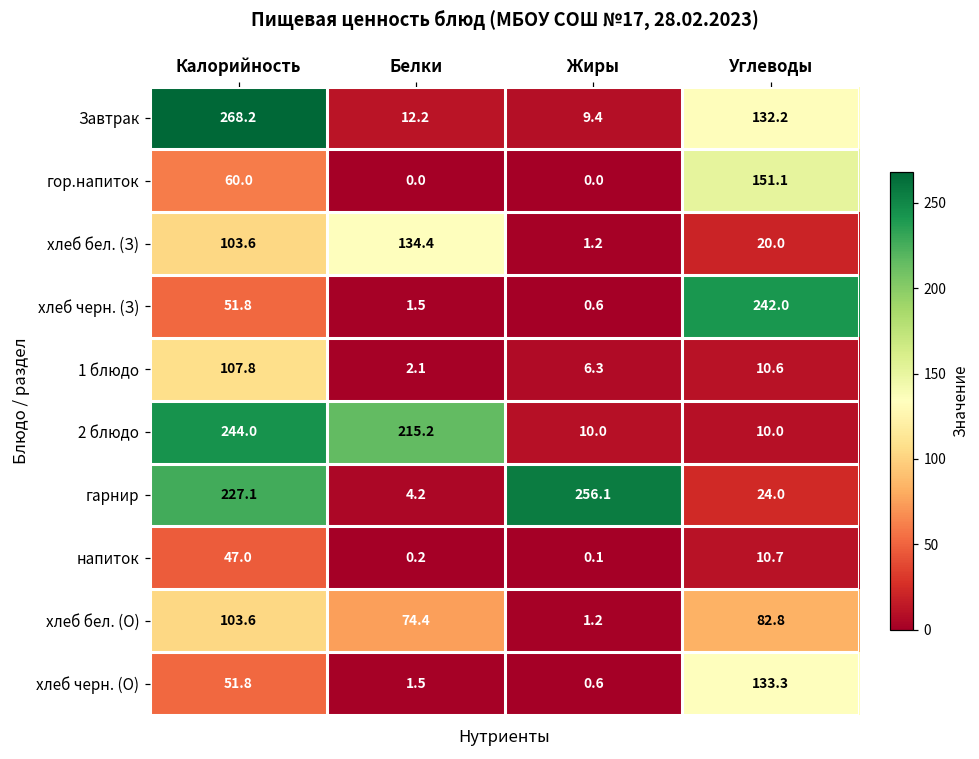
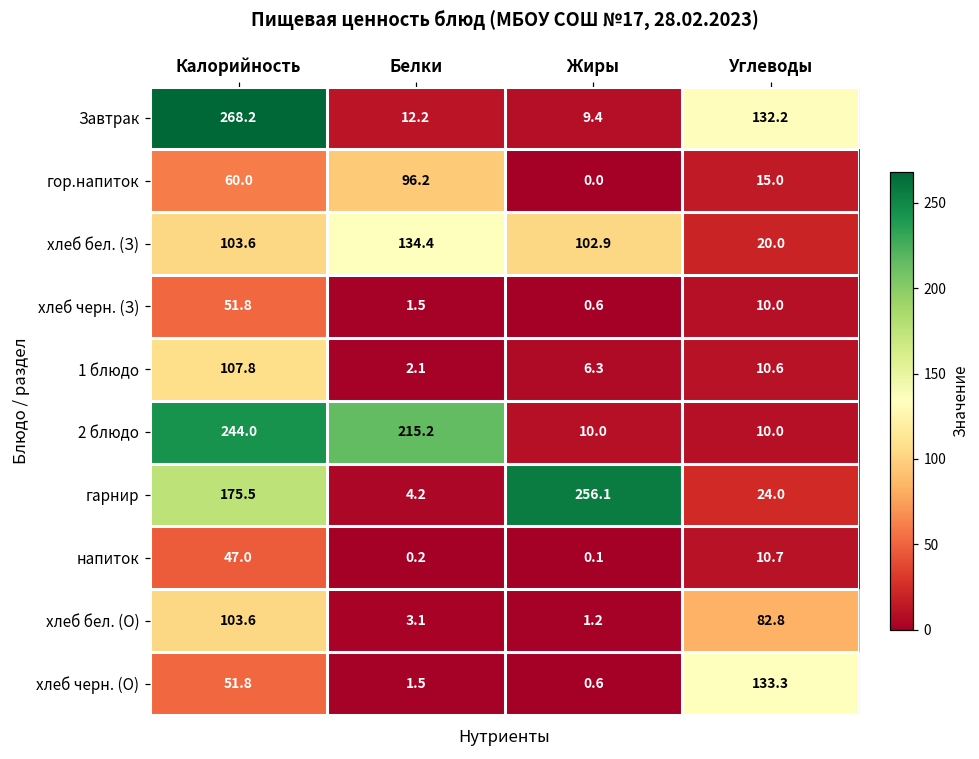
  {
    "Завтрак": {
      "Калорийность": 268.2,
      "Белки": 12.2,
      "Жиры": 9.4,
      "Углеводы": 132.2
    },
    "гор.напиток": {
      "Калорийность": 60.0,
-     "Белки": 0.0,
+     "Белки": 96.2,
      "Жиры": 0.0,
-     "Углеводы": 151.1
+     "Углеводы": 15.0
    },
    "хлеб бел. (З)": {
      "Калорийность": 103.6,
      "Белки": 134.4,
-     "Жиры": 1.2,
+     "Жиры": 102.9,
      "Углеводы": 20.0
    },
    "хлеб черн. (З)": {
      "Калорийность": 51.8,
      "Белки": 1.5,
      "Жиры": 0.6,
-     "Углеводы": 242.0
+     "Углеводы": 10.0
    },
    "1 блюдо": {
      "Калорийность": 107.8,
      "Белки": 2.1,
      "Жиры": 6.3,
      "Углеводы": 10.6
    },
    "2 блюдо": {
      "Калорийность": 244.0,
      "Белки": 215.2,
      "Жиры": 10.0,
      "Углеводы": 10.0
    },
    "гарнир": {
-     "Калорийность": 227.1,
+     "Калорийность": 175.5,
      "Белки": 4.2,
      "Жиры": 256.1,
      "Углеводы": 24.0
    },
    "напиток": {
      "Калорийность": 47.0,
      "Белки": 0.2,
      "Жиры": 0.1,
      "Углеводы": 10.7
    },
    "хлеб бел. (О)": {
      "Калорийность": 103.6,
-     "Белки": 74.4,
+     "Белки": 3.1,
      "Жиры": 1.2,
      "Углеводы": 82.8
    },
    "хлеб черн. (О)": {
      "Калорийность": 51.8,
      "Белки": 1.5,
      "Жиры": 0.6,
      "Углеводы": 133.3
    }
  }
